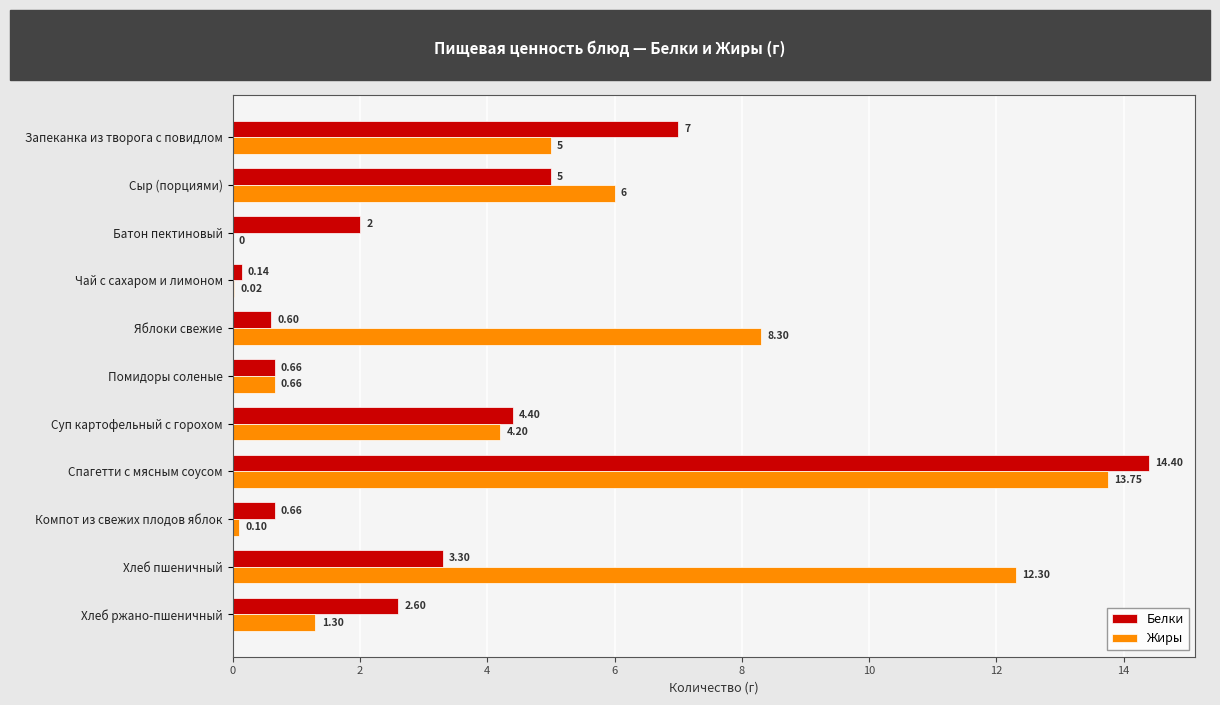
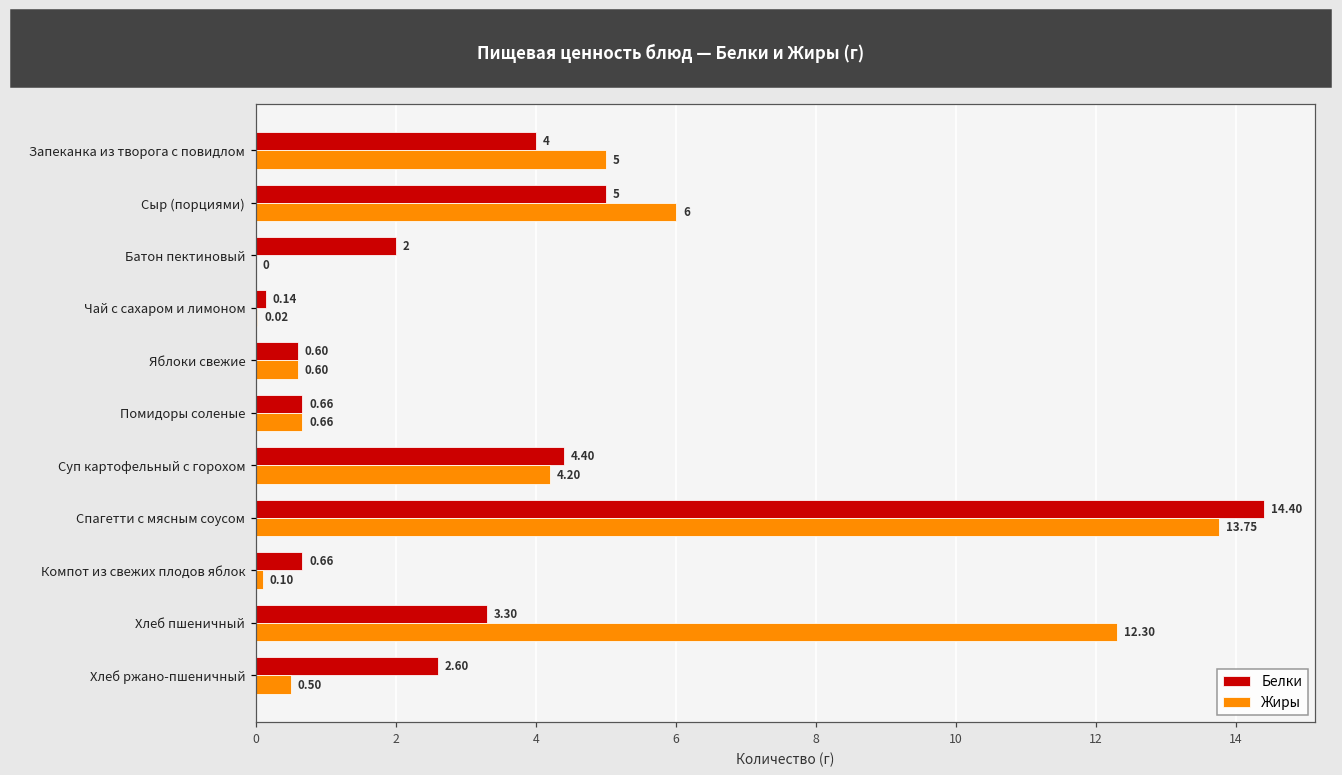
  {
    "Белки": {
-     "Запеканка из творога с повидлом": 7,
+     "Запеканка из творога с повидлом": 4,
      "Сыр (порциями)": 5,
      "Батон пектиновый": 2,
      "Чай с сахаром и лимоном": 0.14,
      "Яблоки свежие": 0.60,
      "Помидоры соленые": 0.66,
      "Суп картофельный с горохом": 4.40,
      "Спагетти с мясным соусом": 14.40,
      "Компот из свежих плодов яблок": 0.66,
      "Хлеб пшеничный": 3.30,
      "Хлеб ржано-пшеничный": 2.60
    },
    "Жиры": {
      "Запеканка из творога с повидлом": 5,
      "Сыр (порциями)": 6,
      "Батон пектиновый": 0,
      "Чай с сахаром и лимоном": 0.02,
-     "Яблоки свежие": 8.30,
+     "Яблоки свежие": 0.60,
      "Помидоры соленые": 0.66,
      "Суп картофельный с горохом": 4.20,
      "Спагетти с мясным соусом": 13.75,
      "Компот из свежих плодов яблок": 0.10,
      "Хлеб пшеничный": 12.30,
-     "Хлеб ржано-пшеничный": 1.30
+     "Хлеб ржано-пшеничный": 0.50
    }
  }
